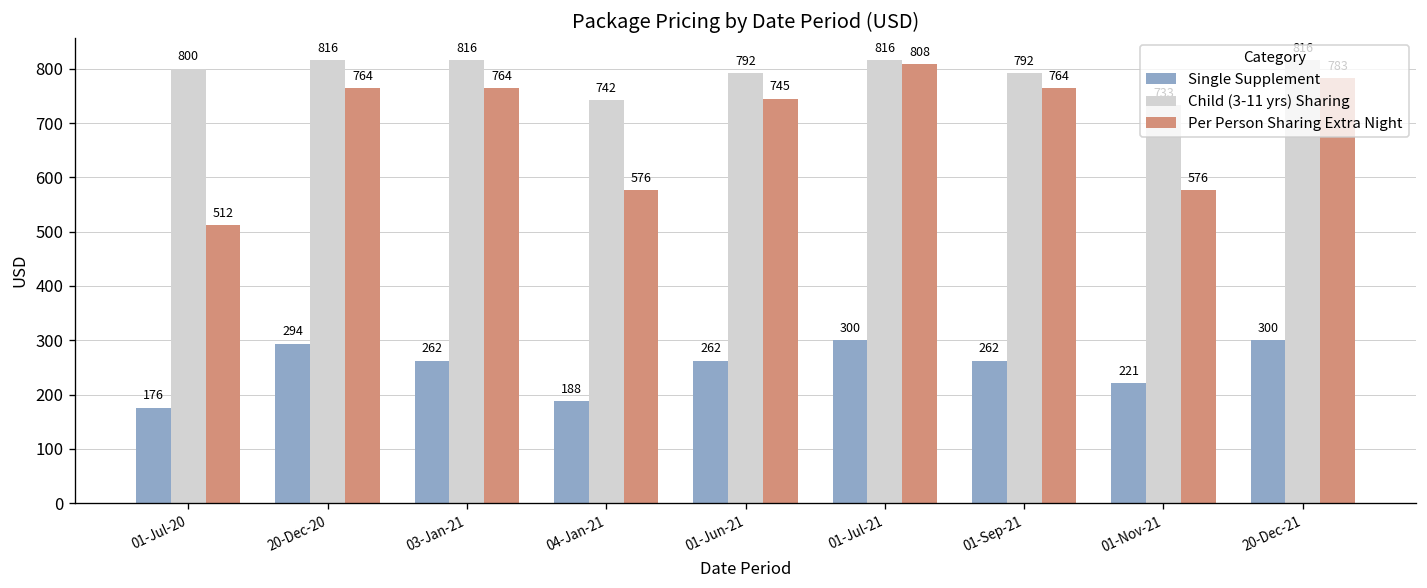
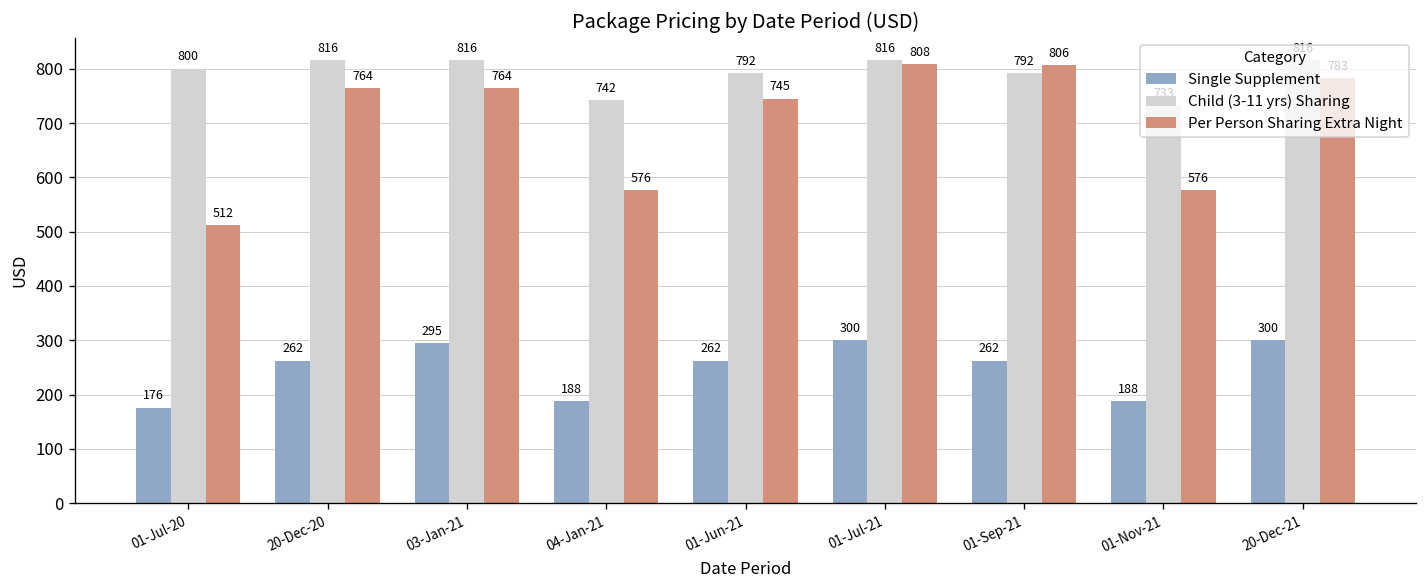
  {
    "Single Supplement": {
      "01-Jul-20": 176,
-     "20-Dec-20": 294,
-     "03-Jan-21": 262,
+     "20-Dec-20": 262,
+     "03-Jan-21": 295,
      "04-Jan-21": 188,
      "01-Jun-21": 262,
      "01-Jul-21": 300,
      "01-Sep-21": 262,
-     "01-Nov-21": 221,
+     "01-Nov-21": 188,
      "20-Dec-21": 300
    },
    "Child (3-11 yrs) Sharing": {
      "01-Jul-20": 800,
      "20-Dec-20": 816,
      "03-Jan-21": 816,
      "04-Jan-21": 742,
      "01-Jun-21": 792,
      "01-Jul-21": 816,
      "01-Sep-21": 792
    },
    "Per Person Sharing Extra Night": {
      "01-Jul-20": 512,
      "20-Dec-20": 764,
      "03-Jan-21": 764,
      "04-Jan-21": 576,
      "01-Jun-21": 745,
      "01-Jul-21": 808,
-     "01-Sep-21": 764,
+     "01-Sep-21": 806,
      "01-Nov-21": 576
    }
  }
